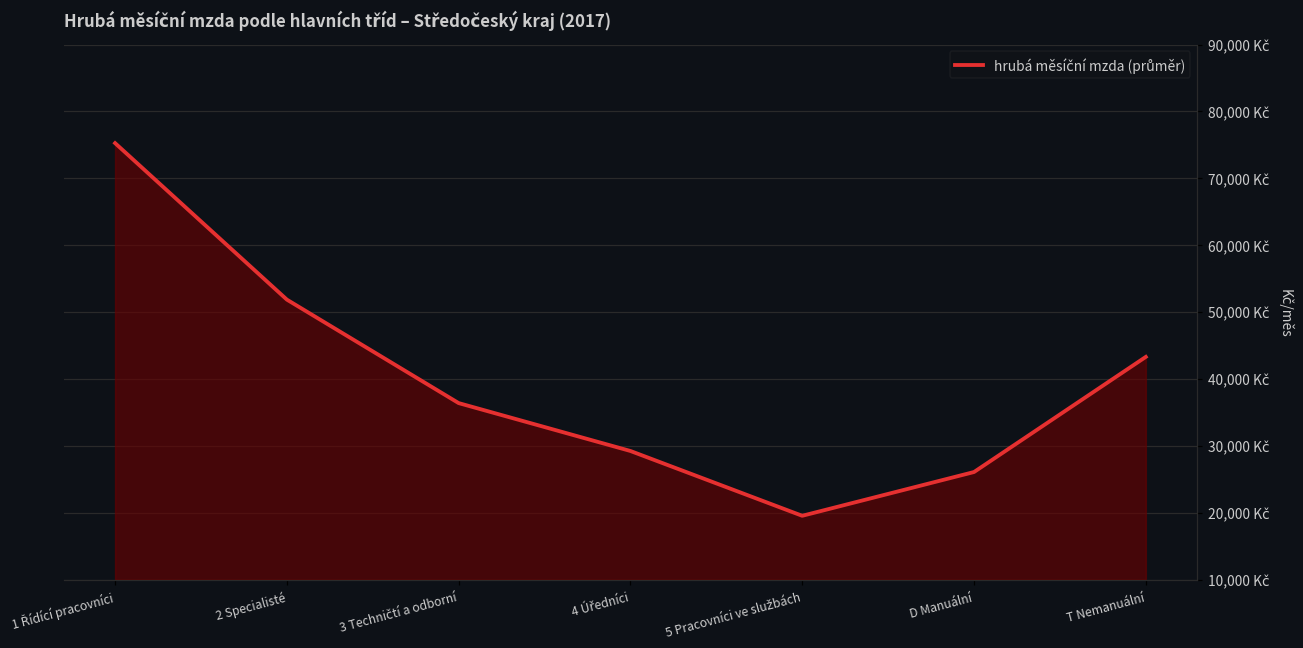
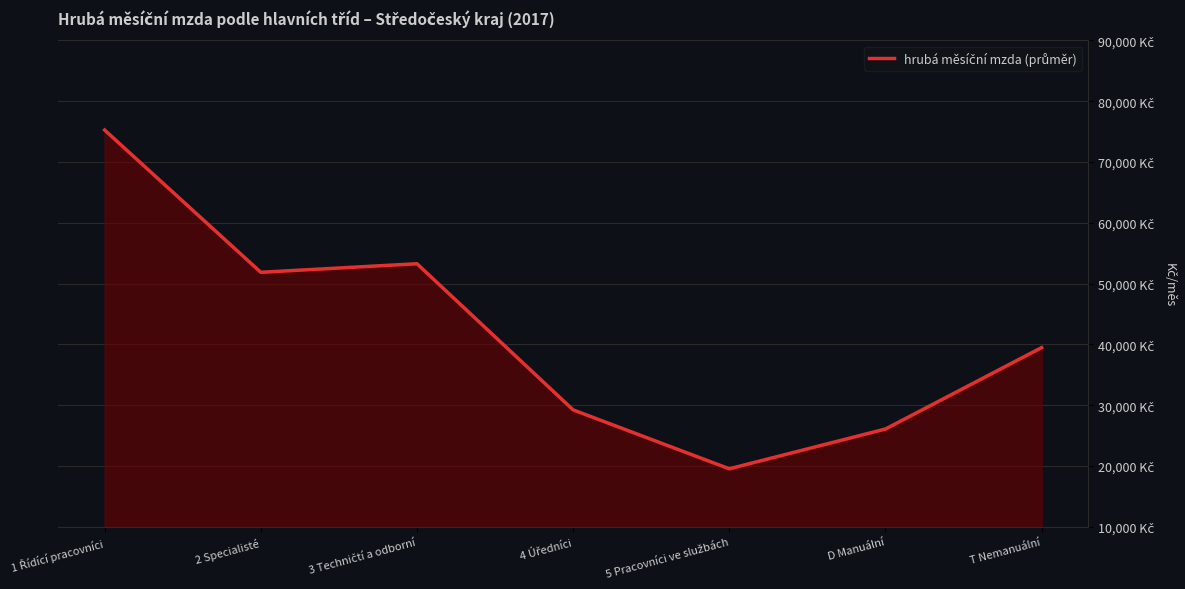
  {
    "1 Řídící pracovníci": "75,000 Kč",
    "2 Specialisté": "52,000 Kč",
-   "3 Techničtí a odborní": "36,000 Kč",
+   "3 Techničtí a odborní": "53,000 Kč",
    "4 Úředníci": "29,000 Kč",
    "5 Pracovníci ve službách": "20,000 Kč",
    "D Manuální": "26,000 Kč",
-   "T Nemanuální": "43,000 Kč"
+   "T Nemanuální": "39,000 Kč"
  }
